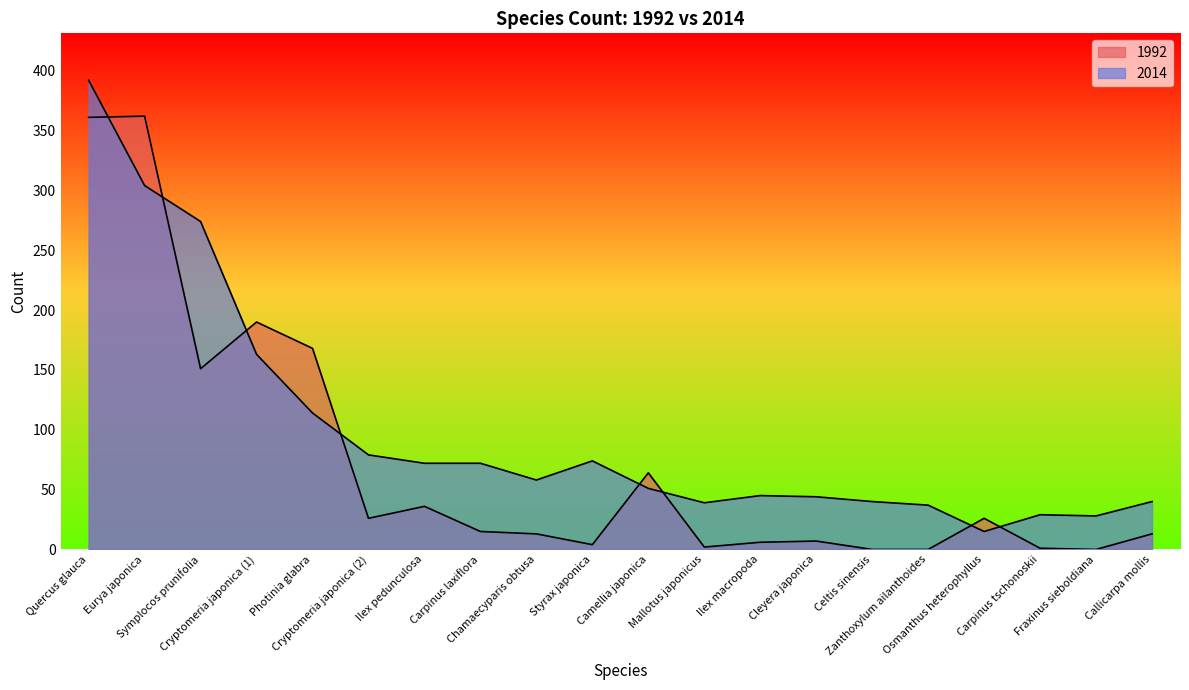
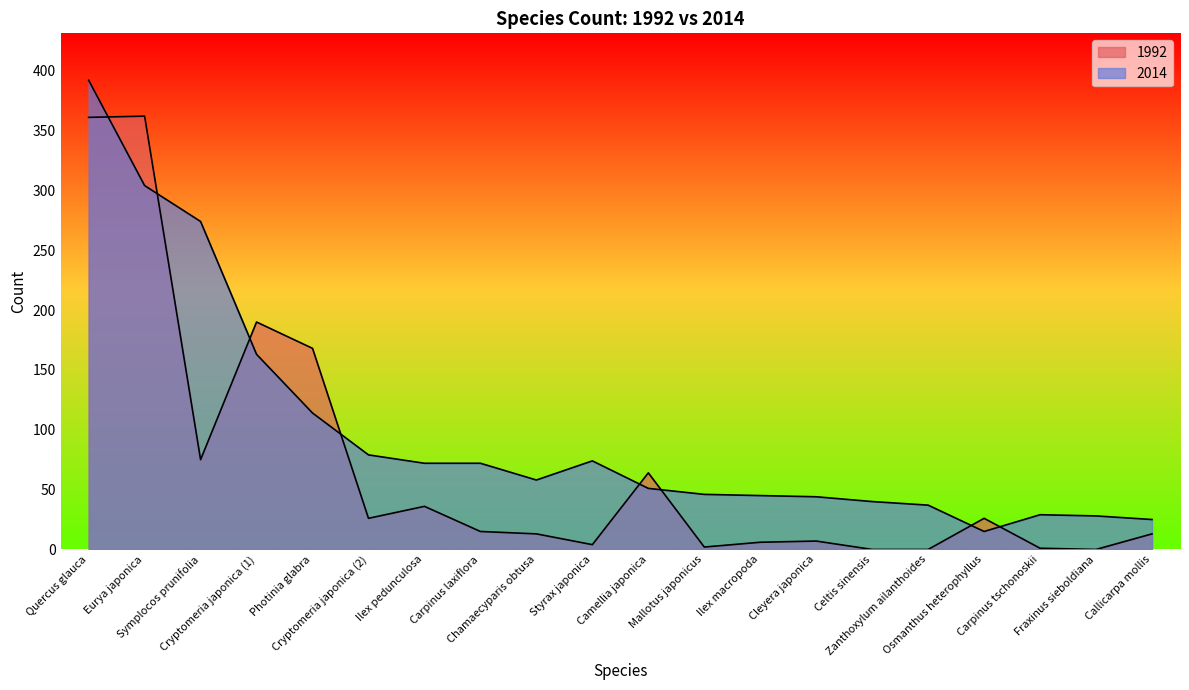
  {
    "1992": {
      "Quercus glauca": 361,
      "Eurya japonica": 362,
-     "Symplocos prunifolia": 151,
+     "Symplocos prunifolia": 75,
      "Cryptomeria japonica (1)": 190,
      "Photinia glabra": 168,
      "Cryptomeria japonica (2)": 26,
      "Ilex pedunculosa": 36,
      "Carpinus laxiflora": 15,
      "Chamaecyparis obtusa": 13,
      "Styrax japonica": 4,
      "Camellia japonica": 64,
      "Mallotus japonicus": 2,
      "Ilex macropoda": 6,
      "Cleyera japonica": 7,
      "Celtis sinensis": 0,
      "Zanthoxylum ailanthoides": 0,
      "Osmanthus heterophyllus": 26,
      "Carpinus tschonoskii": 1,
      "Fraxinus sieboldiana": 0,
      "Callicarpa mollis": 13
    },
    "2014": {
      "Quercus glauca": 392,
      "Eurya japonica": 304,
      "Symplocos prunifolia": 274,
      "Cryptomeria japonica (1)": 163,
      "Photinia glabra": 114,
      "Cryptomeria japonica (2)": 79,
      "Ilex pedunculosa": 72,
      "Carpinus laxiflora": 72,
      "Chamaecyparis obtusa": 58,
      "Styrax japonica": 74,
      "Camellia japonica": 51,
-     "Mallotus japonicus": 39,
+     "Mallotus japonicus": 46,
      "Ilex macropoda": 45,
      "Cleyera japonica": 44,
      "Celtis sinensis": 40,
      "Zanthoxylum ailanthoides": 37,
      "Osmanthus heterophyllus": 15,
      "Carpinus tschonoskii": 29,
      "Fraxinus sieboldiana": 28,
-     "Callicarpa mollis": 40
+     "Callicarpa mollis": 25
    }
  }
